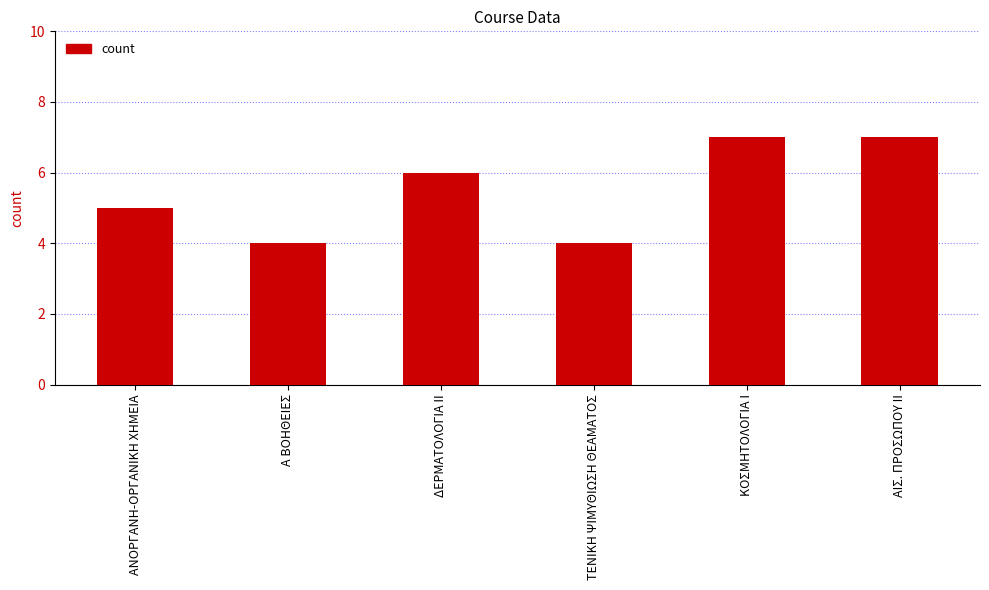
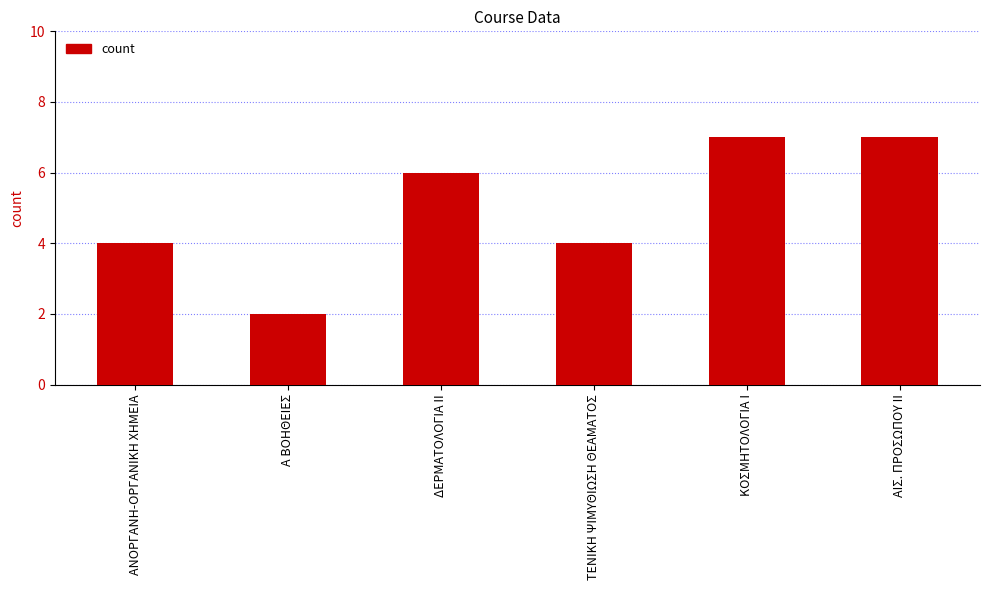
  {
-   "ΑΝΟΡΓΑΝΗ-ΟΡΓΑΝΙΚΗ ΧΗΜΕΙΑ": 5,
-   "Α ΒΟΗΘΕΙΕΣ": 4,
+   "ΑΝΟΡΓΑΝΗ-ΟΡΓΑΝΙΚΗ ΧΗΜΕΙΑ": 4,
+   "Α ΒΟΗΘΕΙΕΣ": 2,
    "ΔΕΡΜΑΤΟΛΟΓΙΑ ΙΙ": 6,
    "ΤΕΝΙΚΗ ΨΙΜΥΘΙΩΣΗ ΘΕΑΜΑΤΟΣ": 4,
    "ΚΟΣΜΗΤΟΛΟΓΙΑ Ι": 7,
    "ΑΙΣ. ΠΡΟΣΩΠΟΥ ΙΙ": 7
  }
